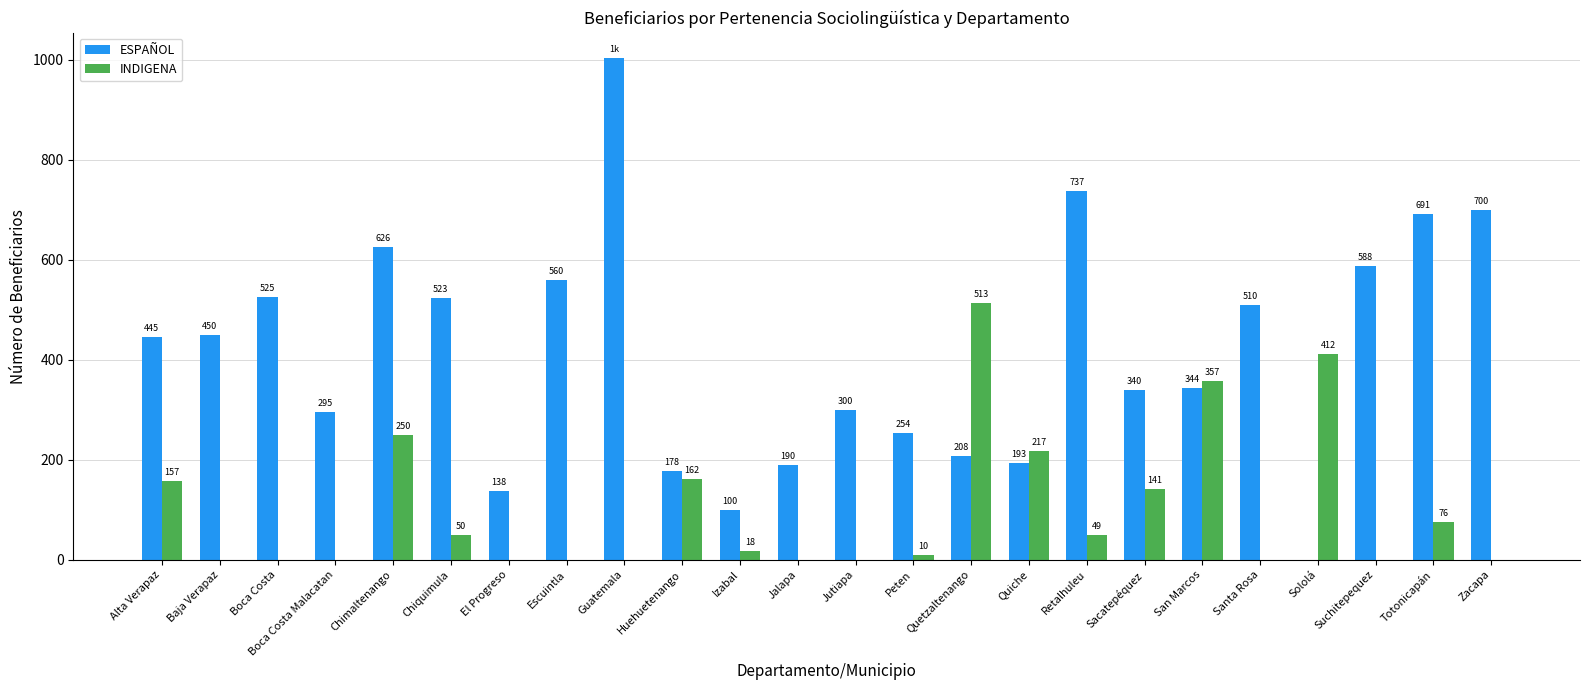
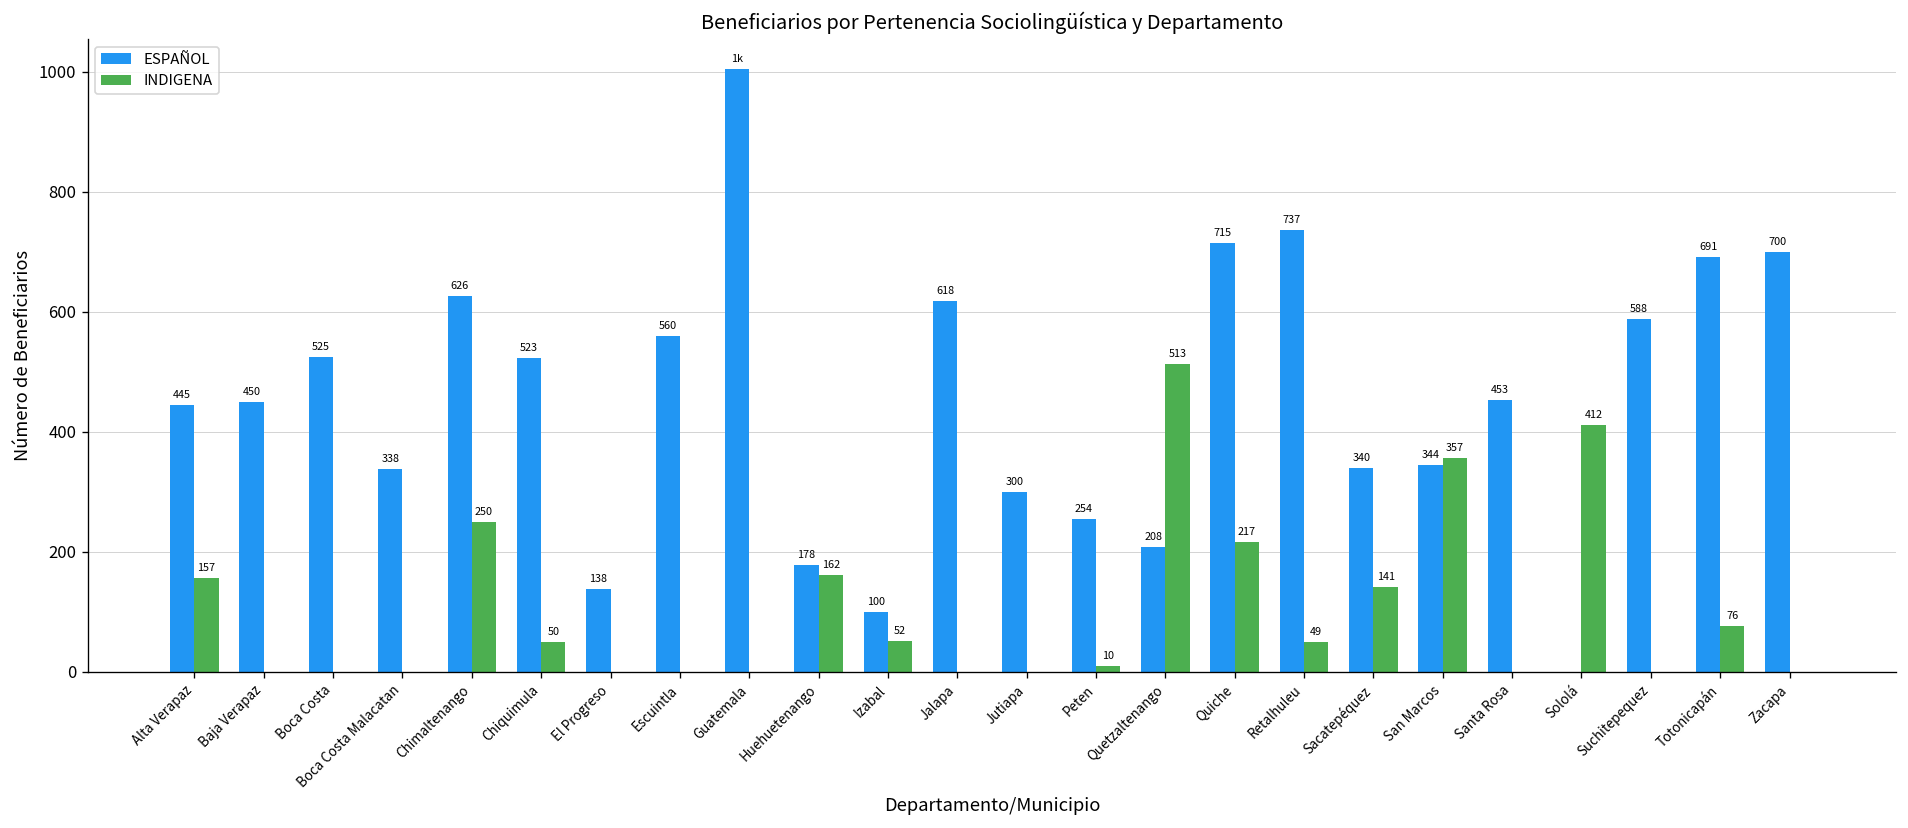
  {
    "ESPAÑOL": {
      "Alta Verapaz": "445",
      "Baja Verapaz": "450",
      "Boca Costa": "525",
-     "Boca Costa Malacatan": "295",
+     "Boca Costa Malacatan": "338",
      "Chimaltenango": "626",
      "Chiquimula": "523",
      "El Progreso": "138",
      "Escuintla": "560",
      "Guatemala": "1k",
      "Huehuetenango": "178",
      "Izabal": "100",
-     "Jalapa": "190",
+     "Jalapa": "618",
      "Jutiapa": "300",
      "Peten": "254",
      "Quetzaltenango": "208",
-     "Quiche": "193",
+     "Quiche": "715",
      "Retalhuleu": "737",
      "Sacatepéquez": "340",
      "San Marcos": "344",
-     "Santa Rosa": "510",
+     "Santa Rosa": "453",
      "Suchitepequez": "588",
      "Totonicapán": "691",
      "Zacapa": "700"
    },
    "INDIGENA": {
      "Alta Verapaz": "157",
      "Chimaltenango": "250",
      "Chiquimula": "50",
      "Huehuetenango": "162",
-     "Izabal": "18",
+     "Izabal": "52",
      "Peten": "10",
      "Quetzaltenango": "513",
      "Quiche": "217",
      "Retalhuleu": "49",
      "Sacatepéquez": "141",
      "San Marcos": "357",
      "Sololá": "412",
      "Totonicapán": "76"
    }
  }
